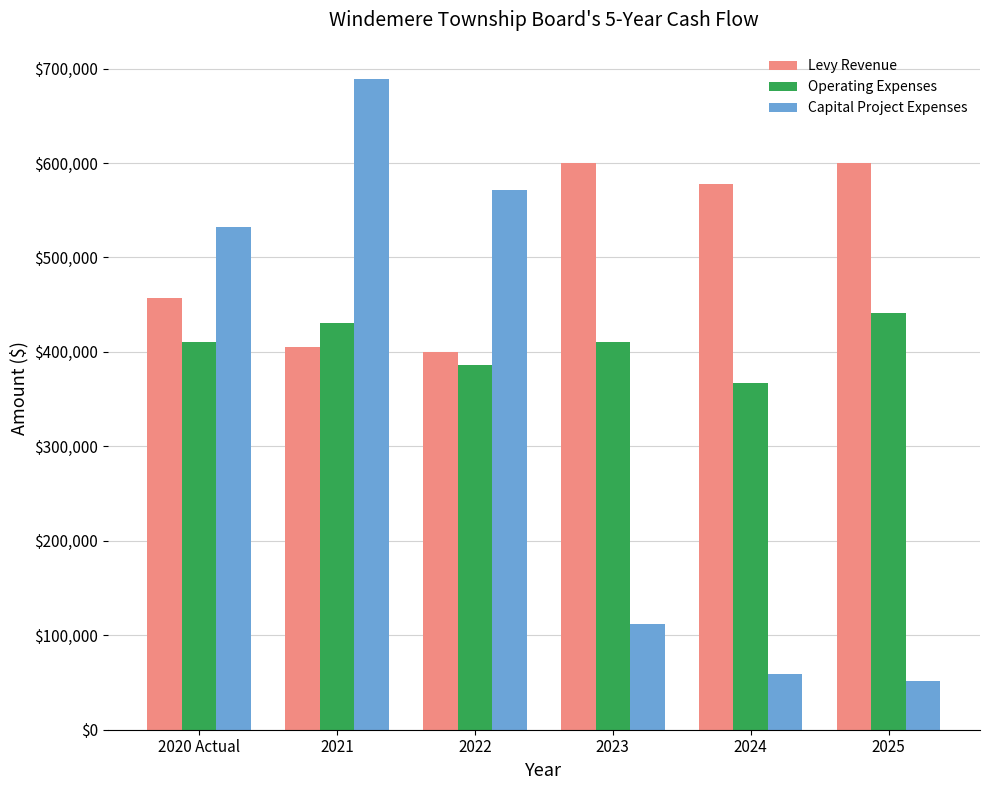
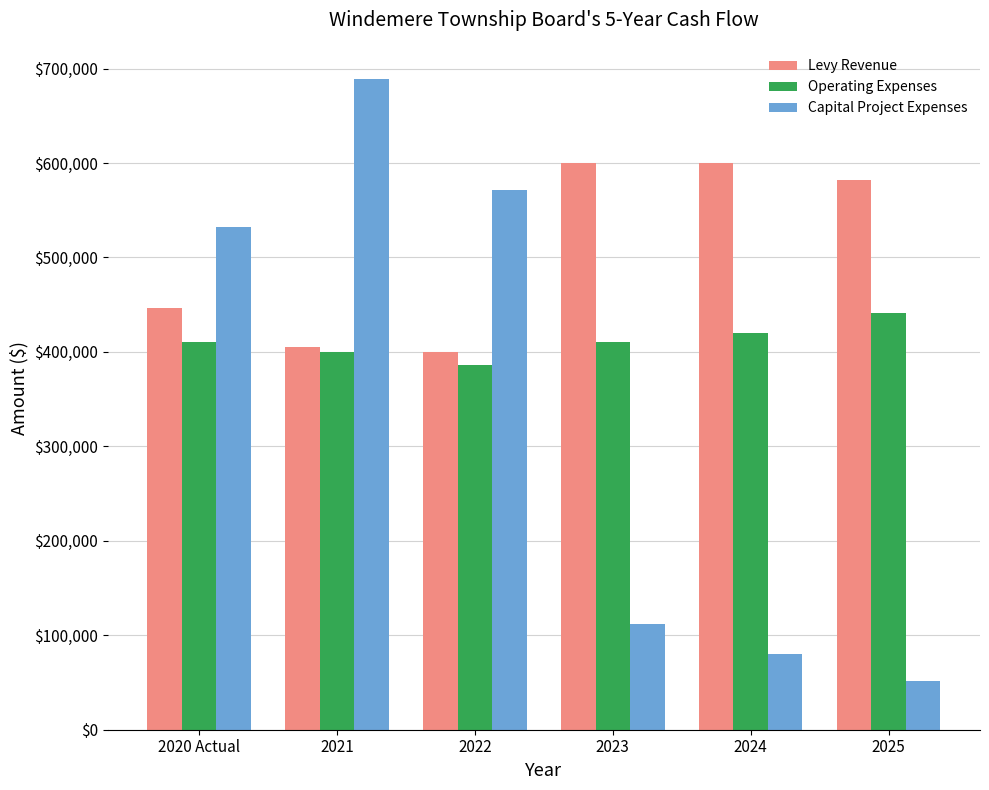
  {
    "Levy Revenue": {
-     "2020 Actual": "$460,000",
+     "2020 Actual": "$450,000",
      "2021": "$410,000",
      "2022": "$400,000",
      "2023": "$600,000",
-     "2024": "$580,000",
-     "2025": "$600,000"
+     "2024": "$600,000",
+     "2025": "$580,000"
    },
    "Operating Expenses": {
      "2020 Actual": "$410,000",
-     "2021": "$430,000",
+     "2021": "$400,000",
      "2022": "$390,000",
      "2023": "$410,000",
-     "2024": "$370,000",
+     "2024": "$420,000",
      "2025": "$440,000"
    },
    "Capital Project Expenses": {
      "2020 Actual": "$530,000",
      "2021": "$690,000",
      "2022": "$570,000",
      "2023": "$110,000",
-     "2024": "$60,000",
+     "2024": "$80,000",
      "2025": "$50,000"
    }
  }
